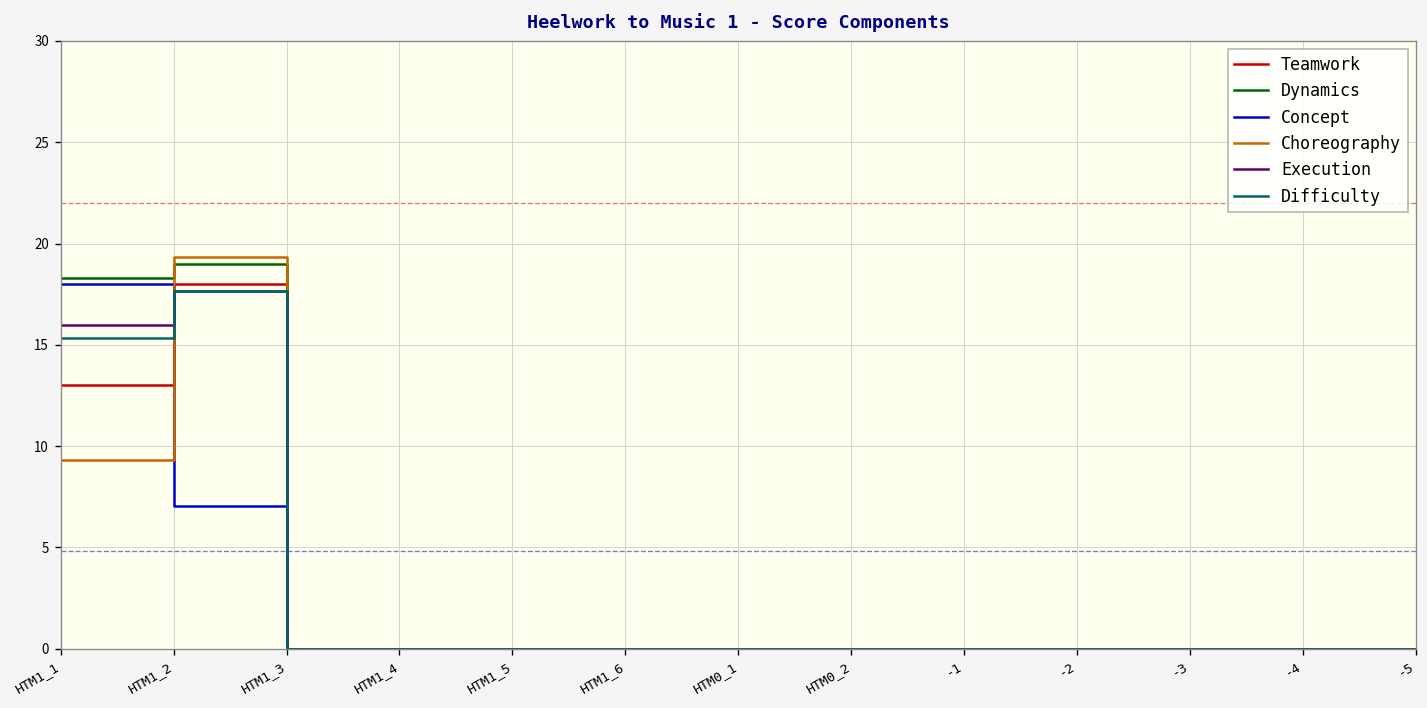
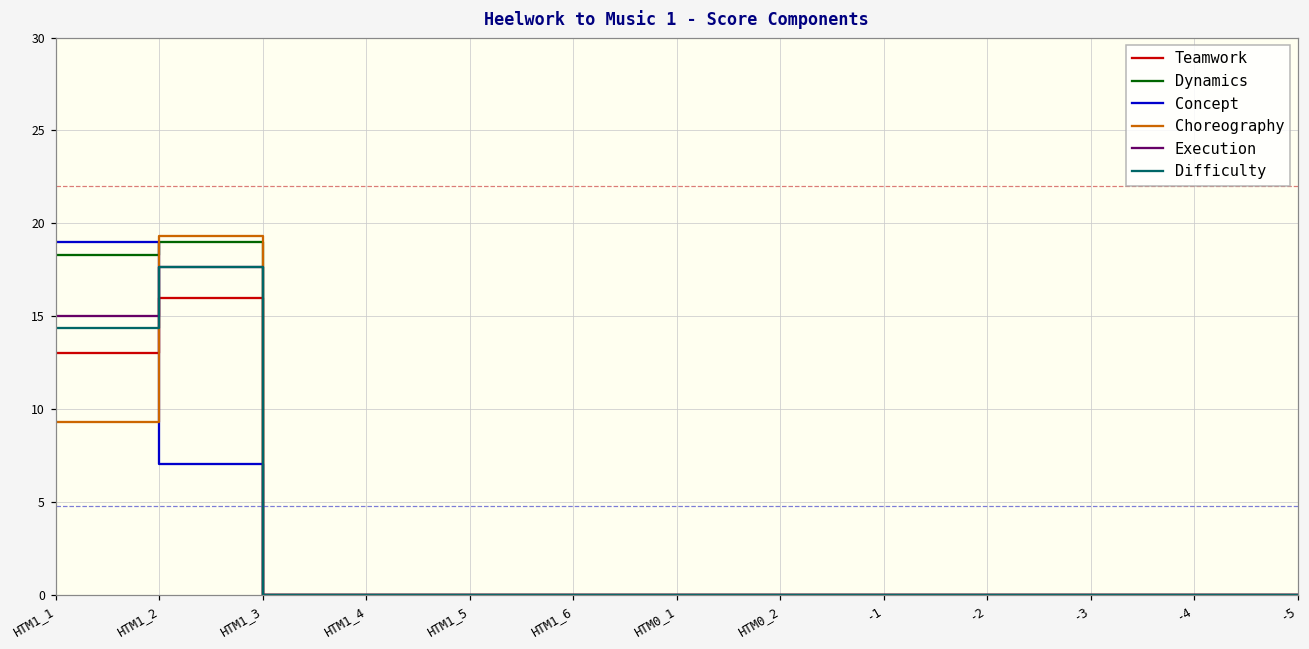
  {
    "Teamwork": {
      "HTM1_1": 13,
-     "HTM1_2": 18
+     "HTM1_2": 16
    },
    "Dynamics": {
      "HTM1_1": 18.3,
      "HTM1_2": 19.0
    },
    "Concept": {
-     "HTM1_1": 18,
+     "HTM1_1": 19,
      "HTM1_2": 7
    },
    "Choreography": {
      "HTM1_1": 9.3,
      "HTM1_2": 19.3
    },
    "Execution": {
-     "HTM1_1": 16
+     "HTM1_1": 15
    },
    "Difficulty": {
-     "HTM1_1": 15.3
+     "HTM1_1": 14.3
    }
  }
